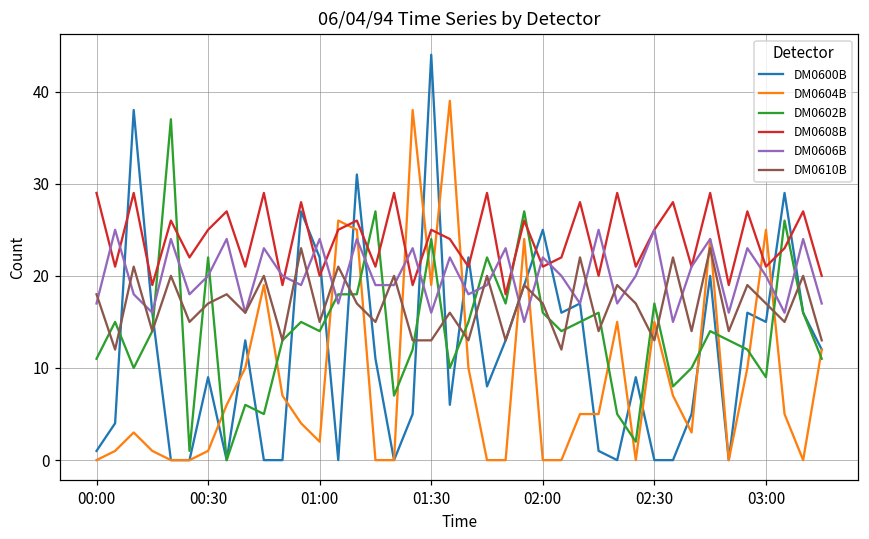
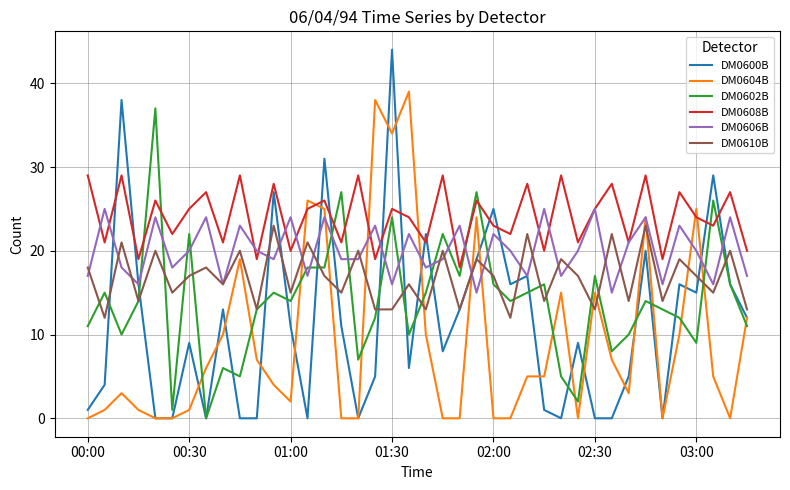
  {
    "DM0600B": {
      "00:00": 1,
      "00:30": 9,
-     "01:00": 22,
+     "01:00": 11,
      "01:30": 44,
      "02:00": 25,
      "02:30": 0,
      "03:00": 15
    },
    "DM0604B": {
      "00:00": 0,
      "00:30": 1,
      "01:00": 2,
-     "01:30": 19,
+     "01:30": 34,
      "02:00": 0,
      "02:30": 15,
      "03:00": 25
    },
    "DM0602B": {
      "00:00": 11,
      "00:30": 22,
      "01:00": 14,
      "01:30": 24,
      "02:00": 16,
      "02:30": 17,
      "03:00": 9
    },
    "DM0608B": {
      "00:00": 29,
      "00:30": 25,
      "01:00": 20,
      "01:30": 25,
-     "02:00": 21,
-     "03:00": 21
+     "02:00": 23,
+     "03:00": 24
    },
    "DM0606B": {
      "00:00": 17,
      "00:30": 20,
      "01:00": 24,
      "01:30": 16,
      "02:00": 22,
      "03:00": 20
    },
    "DM0610B": {
      "00:00": 18,
      "00:30": 17,
      "01:00": 15,
      "01:30": 13,
      "02:00": 17,
      "02:30": 13,
      "03:00": 17
    }
  }
